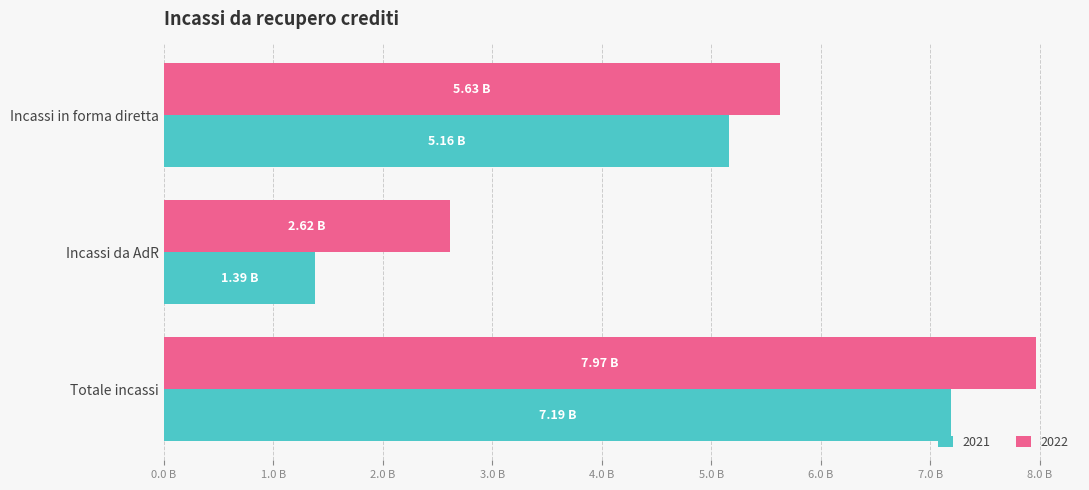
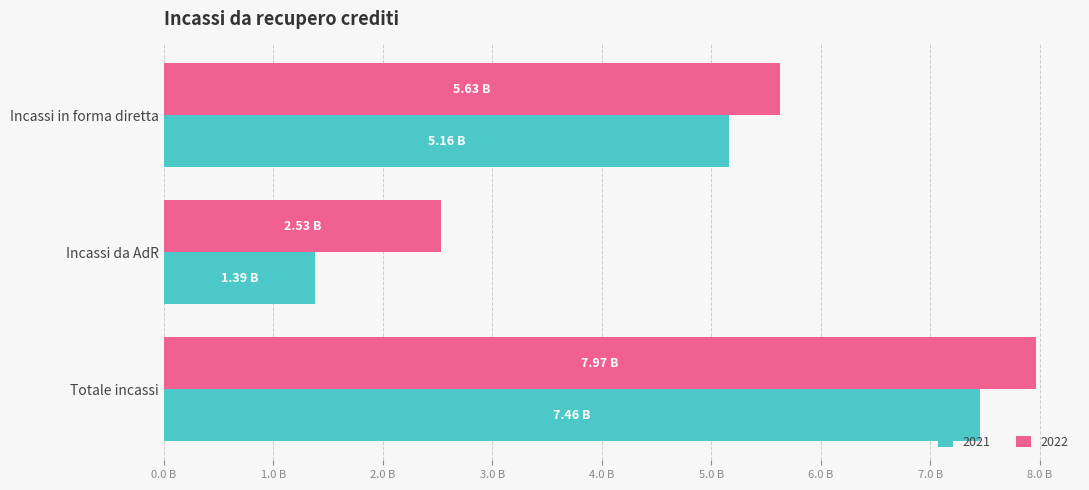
  {
    "2021": {
-     "Totale incassi": 7.19
+     "Totale incassi": 7.46
    },
    "2022": {
-     "Incassi da AdR": 2.62
+     "Incassi da AdR": 2.53
    }
  }
